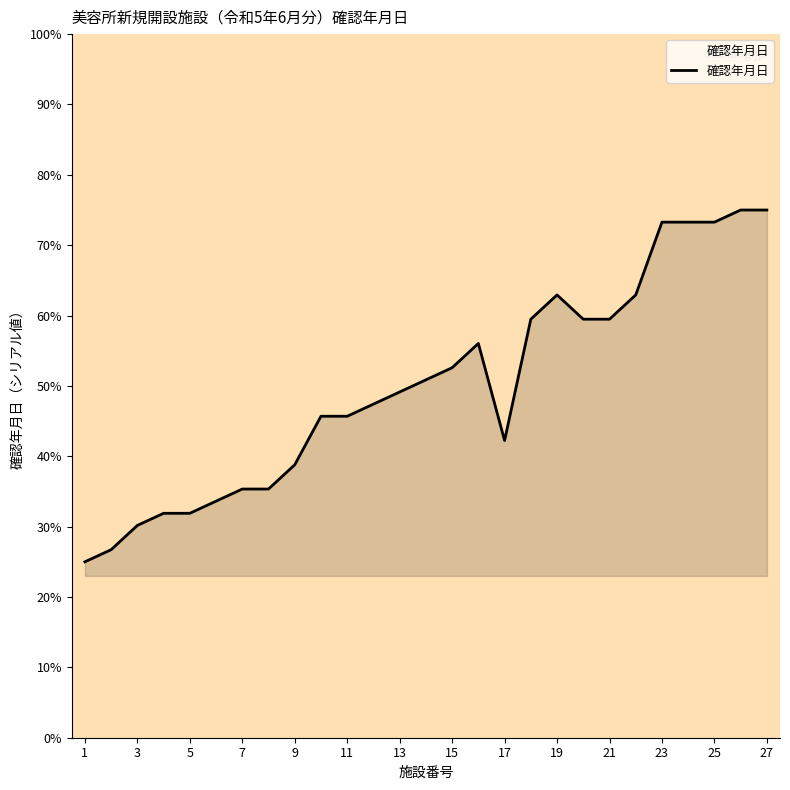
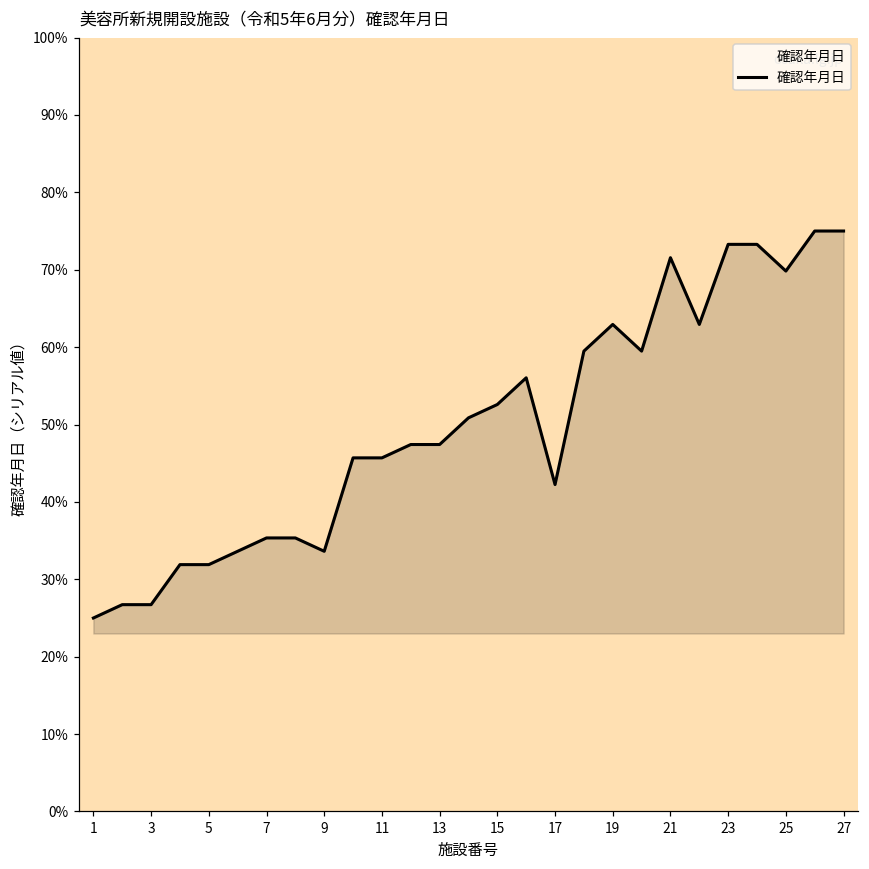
  {
    "1": "25%",
-   "3": "30%",
+   "3": "27%",
    "5": "32%",
    "7": "35%",
-   "9": "39%",
+   "9": "34%",
    "11": "46%",
-   "13": "49%",
+   "13": "47%",
    "15": "53%",
    "17": "42%",
    "19": "63%",
-   "21": "59%",
+   "21": "72%",
    "23": "73%",
-   "25": "73%",
+   "25": "70%",
    "27": "75%"
  }
